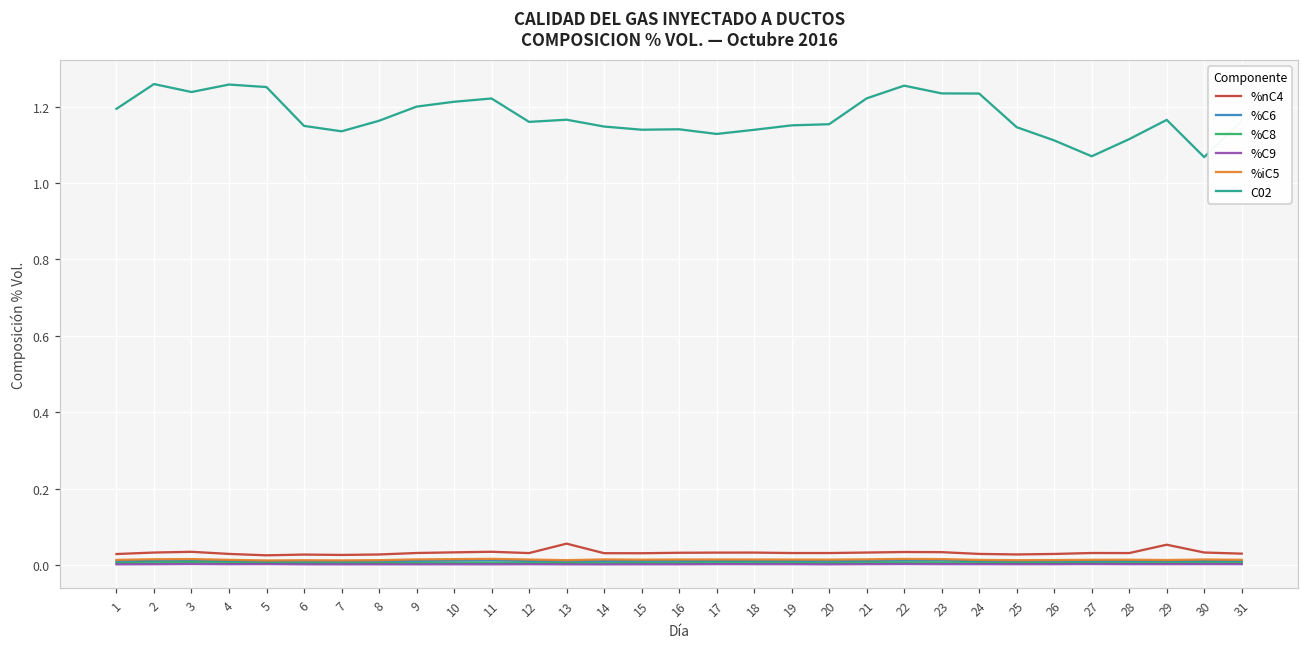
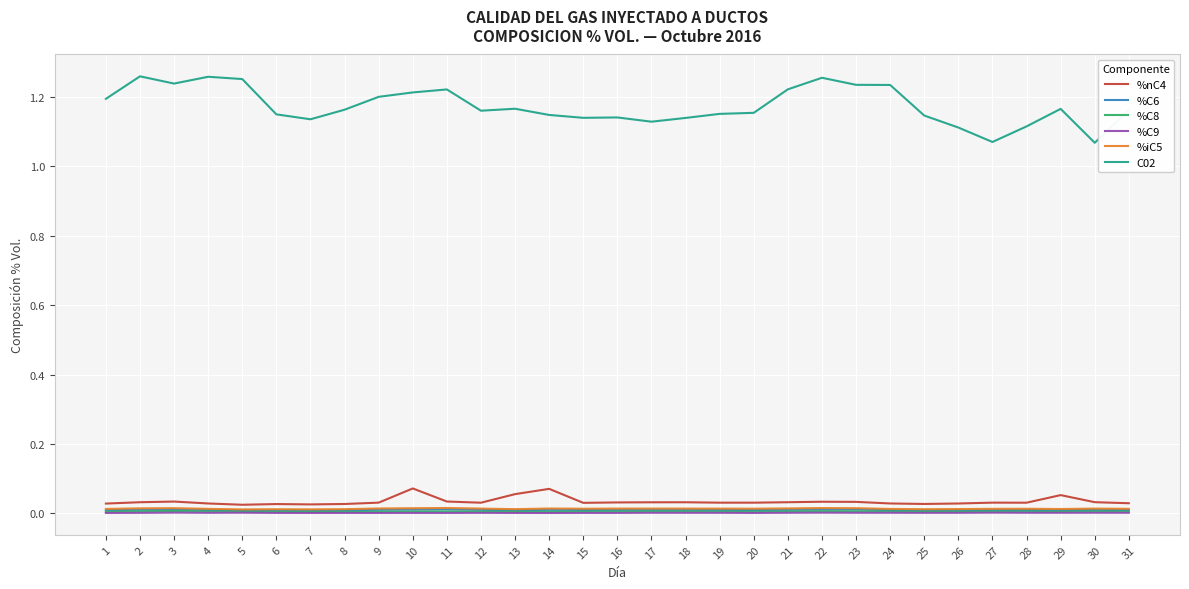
  {
    "%nC4": {
      "1": 0.03,
      "2": 0.03,
      "3": 0.03,
      "4": 0.03,
      "5": 0.03,
      "6": 0.03,
      "7": 0.03,
      "8": 0.03,
      "9": 0.03,
-     "10": 0.03,
+     "10": 0.07,
      "11": 0.03,
      "12": 0.03,
      "13": 0.06,
-     "14": 0.03,
+     "14": 0.07,
      "15": 0.03,
      "16": 0.03,
      "17": 0.03,
      "18": 0.03,
      "19": 0.03,
      "20": 0.03,
      "21": 0.03,
      "22": 0.03,
      "23": 0.03,
      "24": 0.03,
      "25": 0.03,
      "26": 0.03,
      "27": 0.03,
      "28": 0.03,
      "29": 0.05,
      "30": 0.03,
      "31": 0.03
    }
  }
